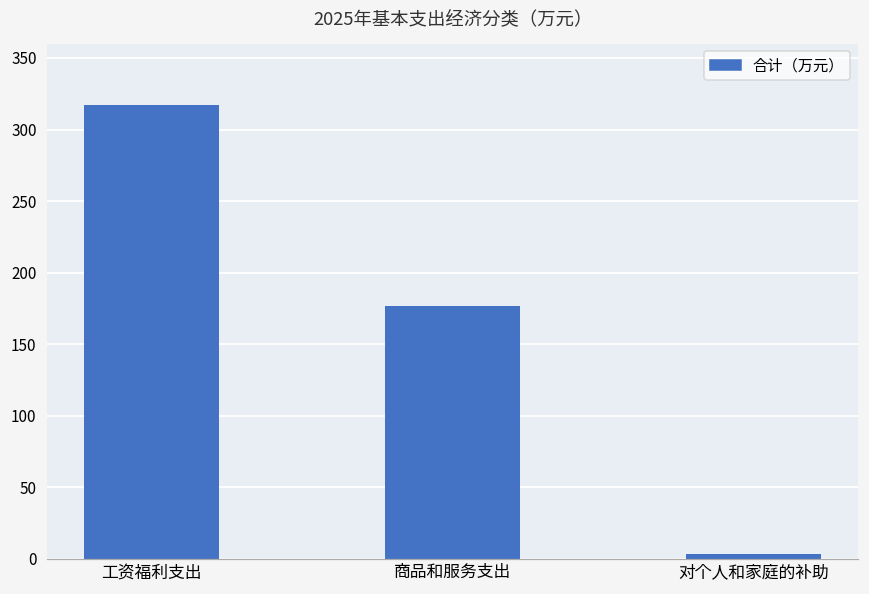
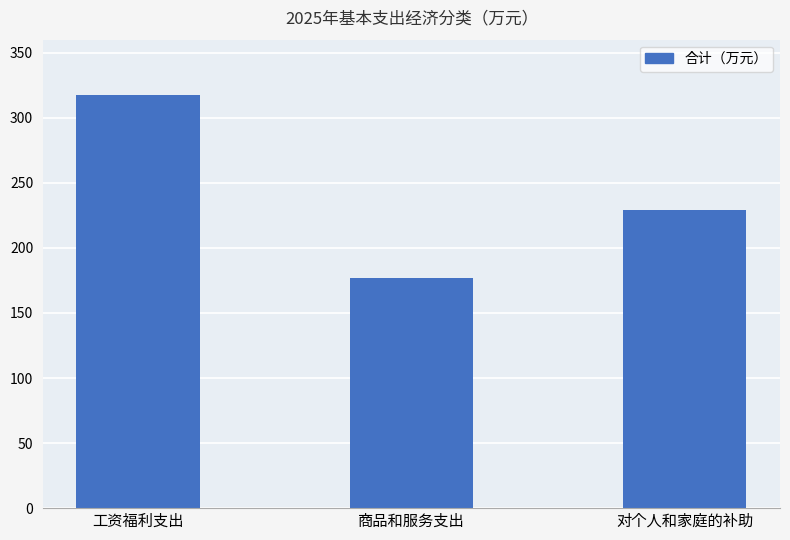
  {
    "工资福利支出": 317,
    "商品和服务支出": 177,
-   "对个人和家庭的补助": 3
+   "对个人和家庭的补助": 229
  }
